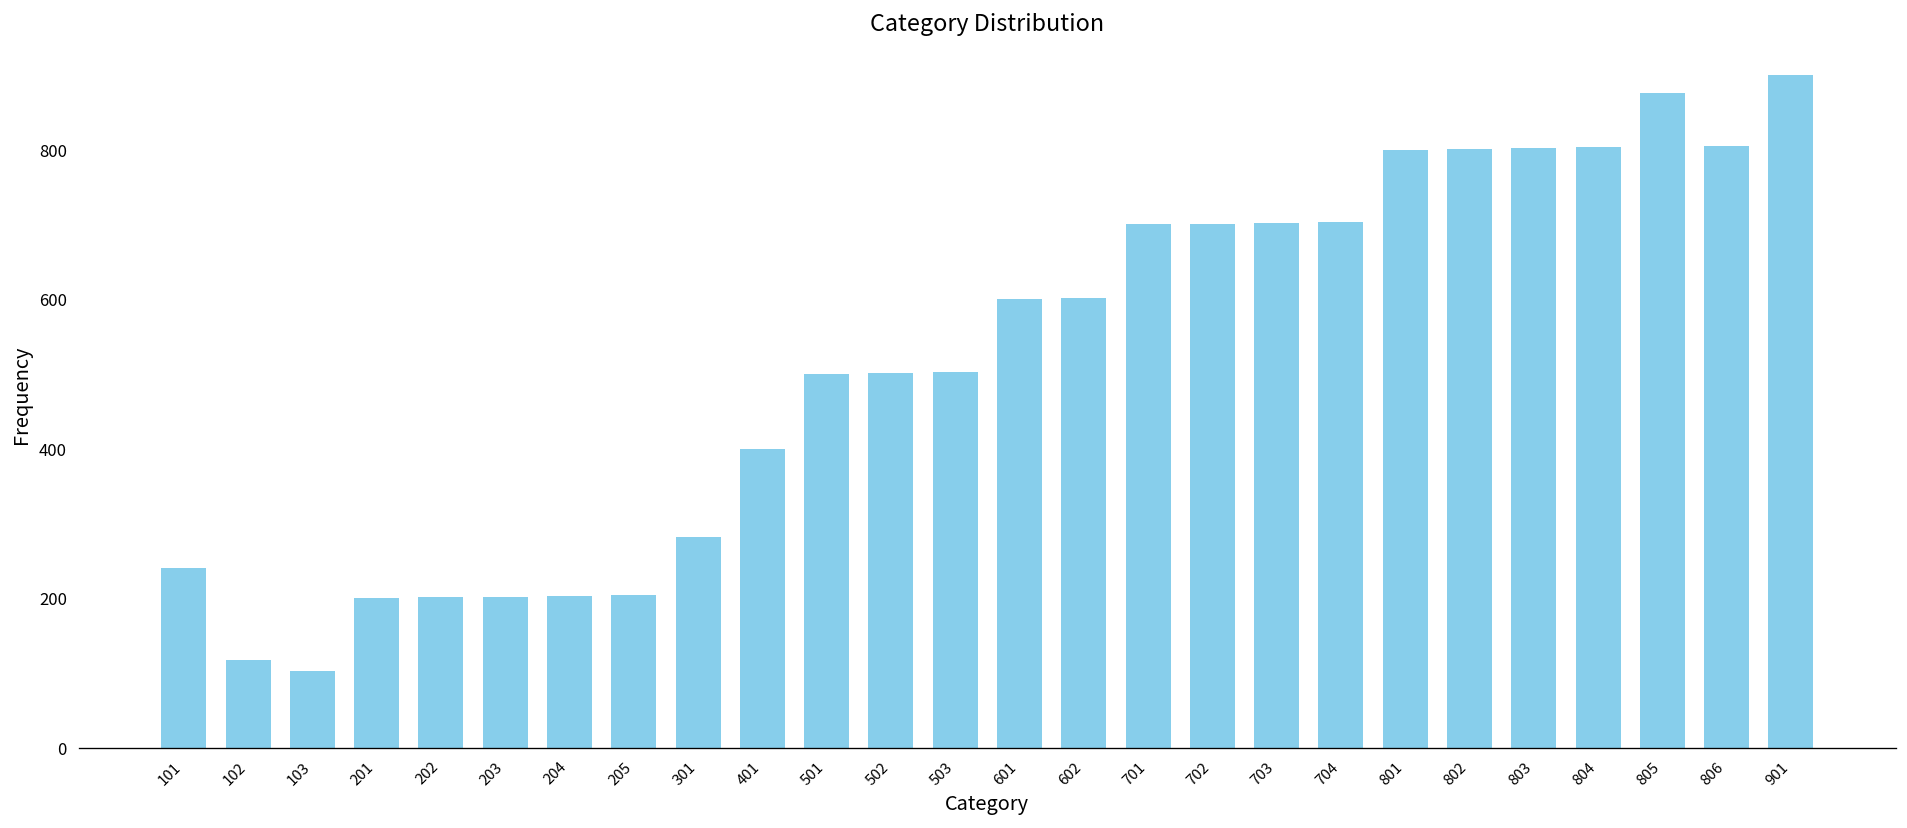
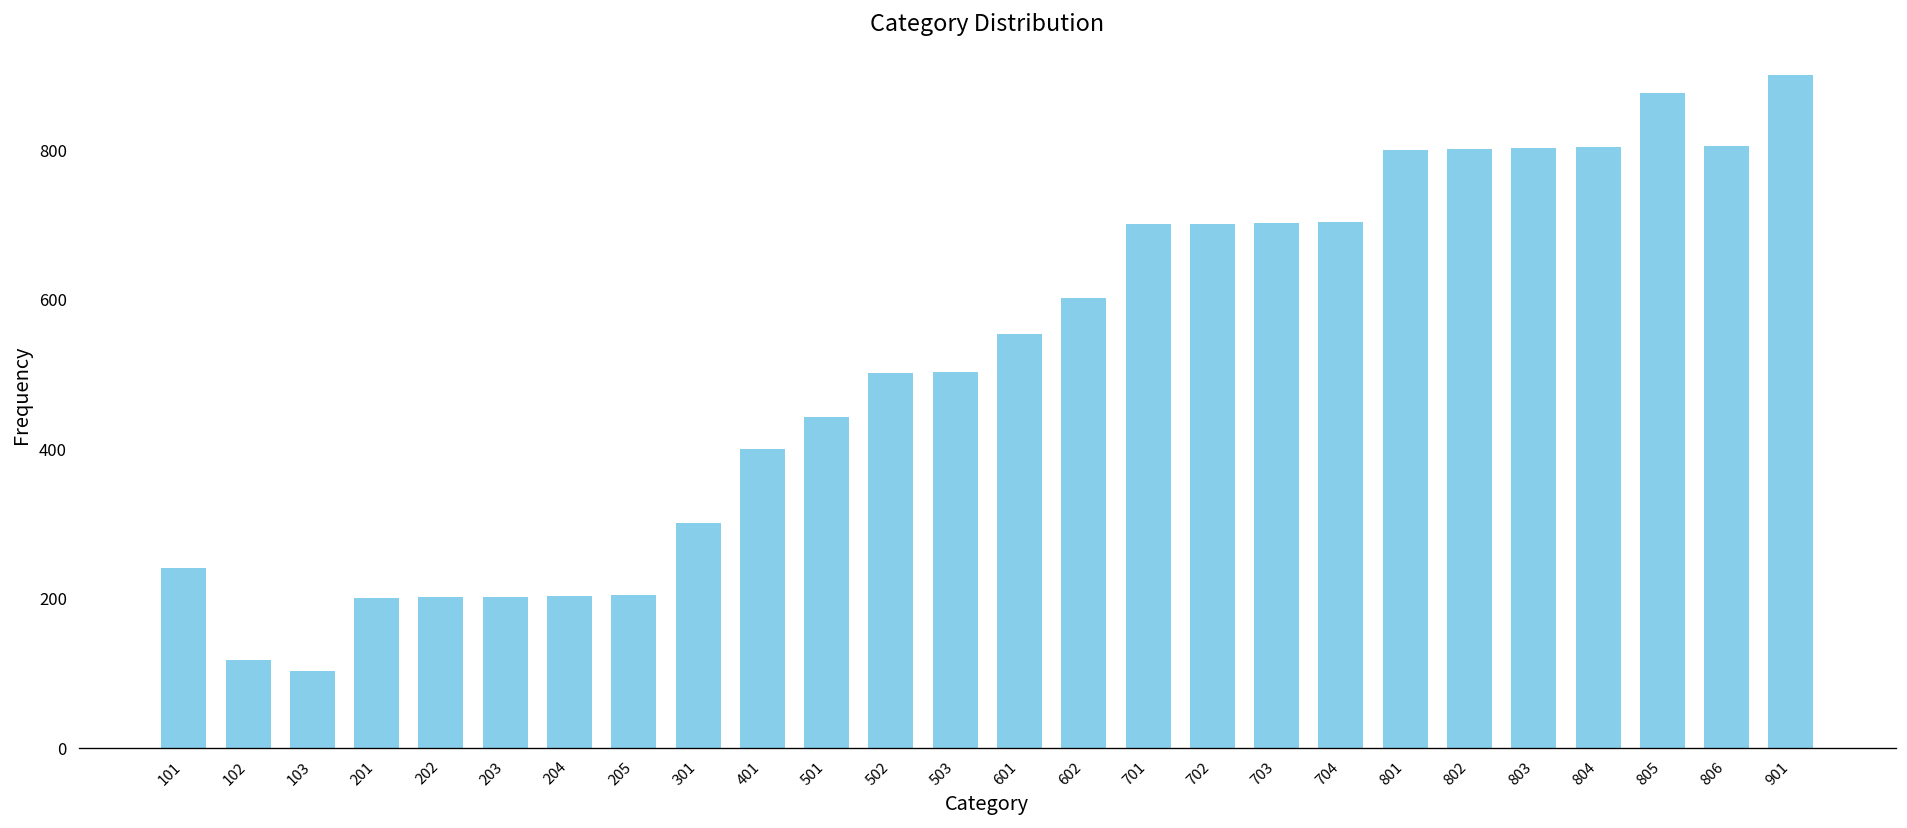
  {
    "101": 240,
    "102": 120,
    "103": 100,
    "201": 200,
    "202": 200,
    "203": 200,
    "204": 200,
    "205": 210,
-   "301": 280,
+   "301": 300,
    "401": 400,
-   "501": 500,
+   "501": 440,
    "502": 500,
    "503": 500,
-   "601": 600,
+   "601": 550,
    "602": 600,
    "701": 700,
    "702": 700,
    "703": 700,
    "704": 700,
    "801": 800,
    "802": 800,
    "803": 800,
    "804": 800,
    "805": 880,
    "806": 810,
    "901": 900
  }
